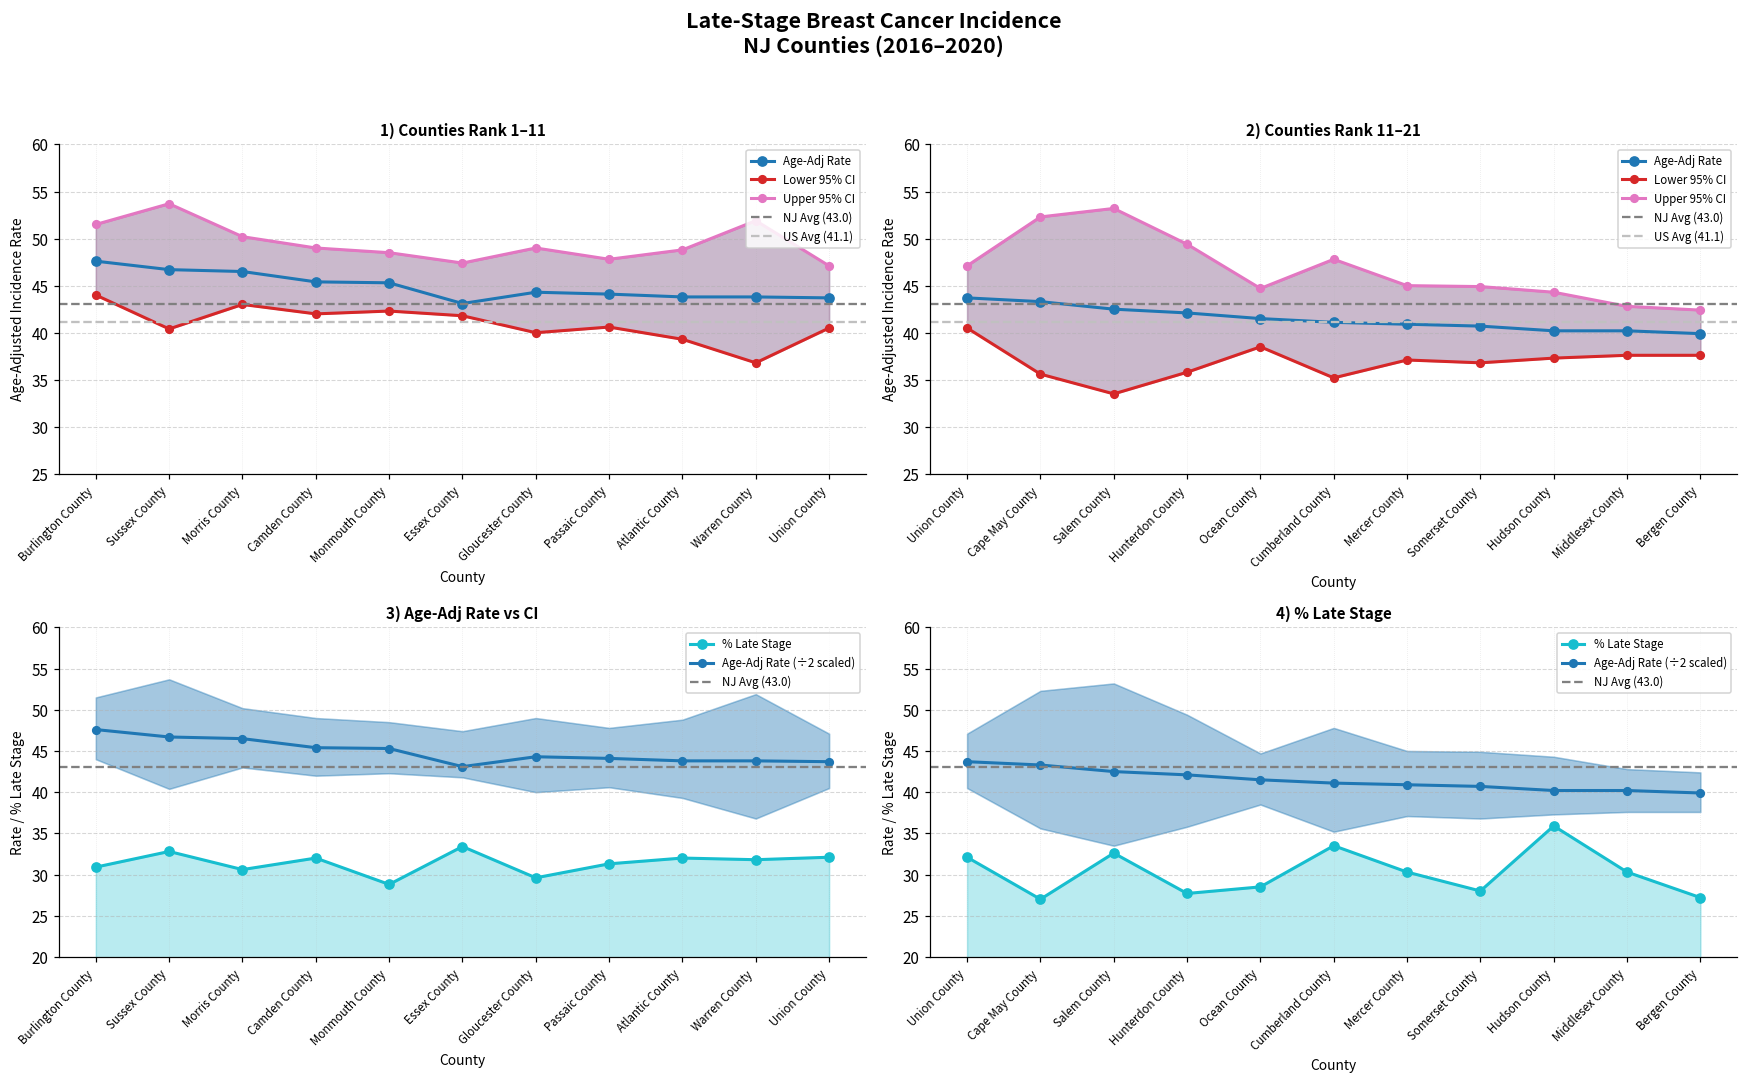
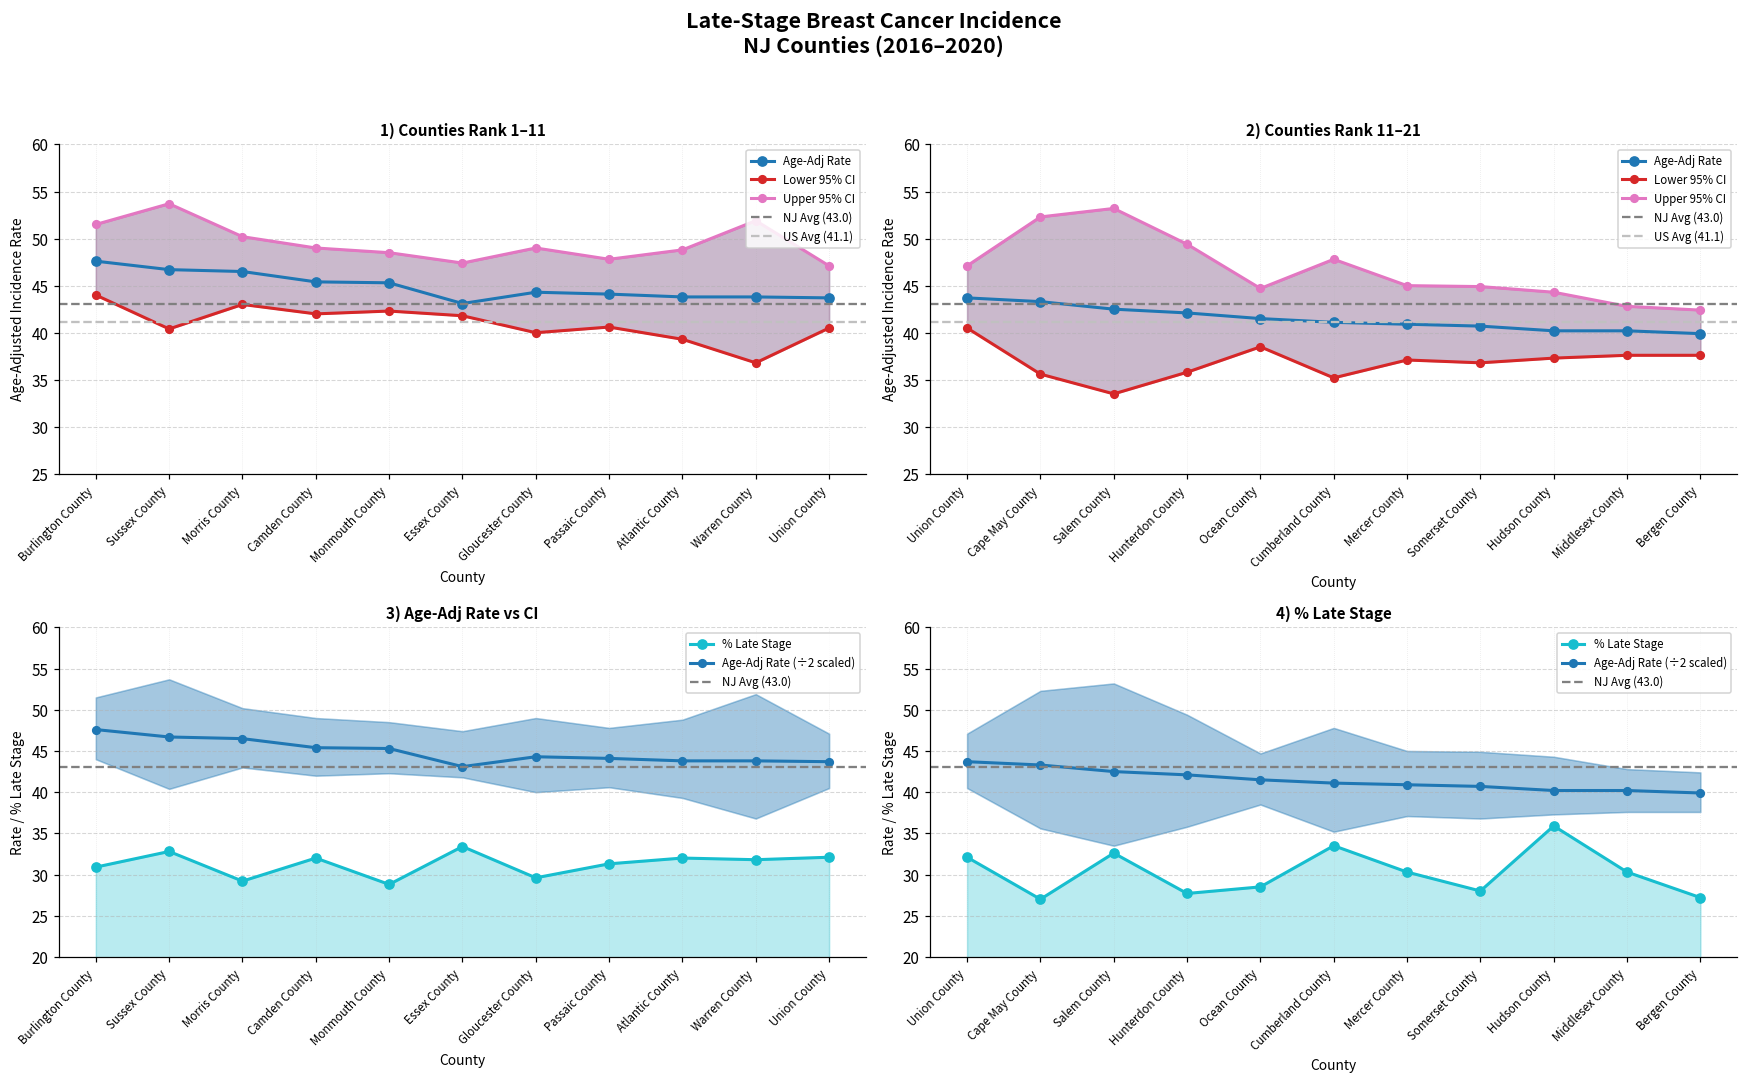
  {
    "1) Counties Rank 1–11": {
      "Age-Adj Rate": {
        "Burlington County": 48,
        "Sussex County": 47,
        "Morris County": 47,
        "Camden County": 45,
        "Monmouth County": 45,
        "Essex County": 43,
        "Gloucester County": 44,
        "Passaic County": 44,
        "Atlantic County": 44,
        "Warren County": 44,
        "Union County": 44
      },
      "Lower 95% CI": {
        "Burlington County": 44,
        "Sussex County": 40,
        "Morris County": 43,
        "Camden County": 42,
        "Monmouth County": 42,
        "Essex County": 42,
        "Gloucester County": 40,
        "Passaic County": 41,
        "Atlantic County": 39,
        "Warren County": 37,
        "Union County": 41
      },
      "Upper 95% CI": {
        "Burlington County": 52,
        "Sussex County": 54,
        "Morris County": 50,
        "Camden County": 49,
        "Monmouth County": 49,
        "Essex County": 47,
        "Gloucester County": 49,
        "Passaic County": 48,
        "Atlantic County": 49,
        "Union County": 47
      }
    },
    "2) Counties Rank 11–21": {
      "Age-Adj Rate": {
        "Union County": 44,
        "Cape May County": 43,
        "Salem County": 43,
        "Hunterdon County": 42,
        "Ocean County": 42,
        "Cumberland County": 41,
        "Mercer County": 41,
        "Somerset County": 41,
        "Hudson County": 40,
        "Middlesex County": 40,
        "Bergen County": 40
      },
      "Lower 95% CI": {
        "Union County": 41,
        "Cape May County": 36,
        "Salem County": 34,
        "Hunterdon County": 36,
        "Ocean County": 39,
        "Cumberland County": 35,
        "Mercer County": 37,
        "Somerset County": 37,
        "Hudson County": 37,
        "Middlesex County": 38,
        "Bergen County": 38
      },
      "Upper 95% CI": {
        "Union County": 47,
        "Cape May County": 52,
        "Salem County": 53,
        "Hunterdon County": 49,
        "Ocean County": 45,
        "Cumberland County": 48,
        "Mercer County": 45,
        "Somerset County": 45,
        "Hudson County": 44,
        "Middlesex County": 43,
        "Bergen County": 42
      }
    },
    "3) Age-Adj Rate vs CI": {
      "% Late Stage": {
        "Burlington County": 31,
        "Sussex County": 33,
-       "Morris County": 31,
+       "Morris County": 29,
        "Camden County": 32,
        "Monmouth County": 29,
        "Essex County": 33,
        "Gloucester County": 30,
        "Passaic County": 31,
        "Atlantic County": 32,
        "Warren County": 32,
        "Union County": 32
      }
    },
    "4) % Late Stage": {
      "% Late Stage": {
        "Union County": 32,
        "Cape May County": 27,
        "Salem County": 33,
        "Hunterdon County": 28,
        "Ocean County": 29,
        "Cumberland County": 34,
        "Mercer County": 30,
        "Somerset County": 28,
        "Hudson County": 36,
        "Middlesex County": 30,
        "Bergen County": 27
      }
    }
  }
